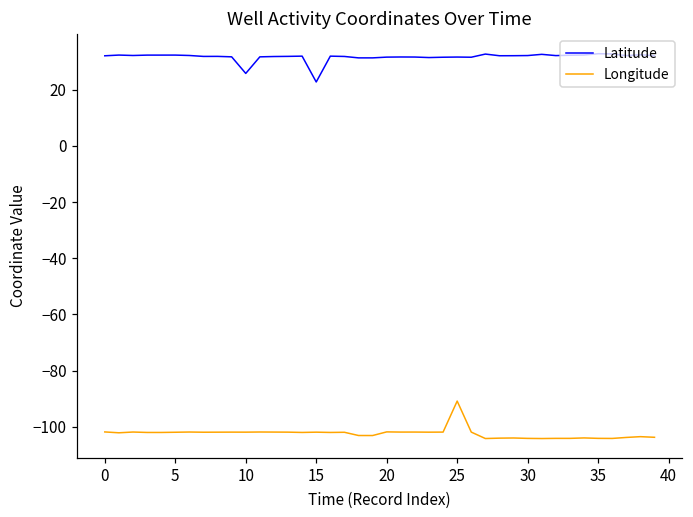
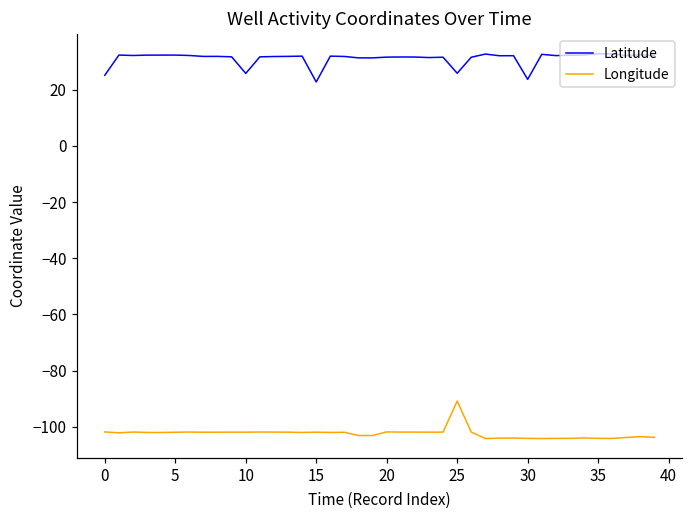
  {
    "Latitude": {
-     "0": 32,
+     "0": 25,
      "5": 32,
      "10": 26,
      "15": 23,
      "20": 32,
-     "25": 32,
-     "30": 32
+     "25": 26,
+     "30": 24
    },
    "Longitude": {
      "0": -102,
      "5": -102,
      "10": -102,
      "15": -102,
      "20": -102,
      "25": -91,
      "30": -104,
      "35": -104
    }
  }
